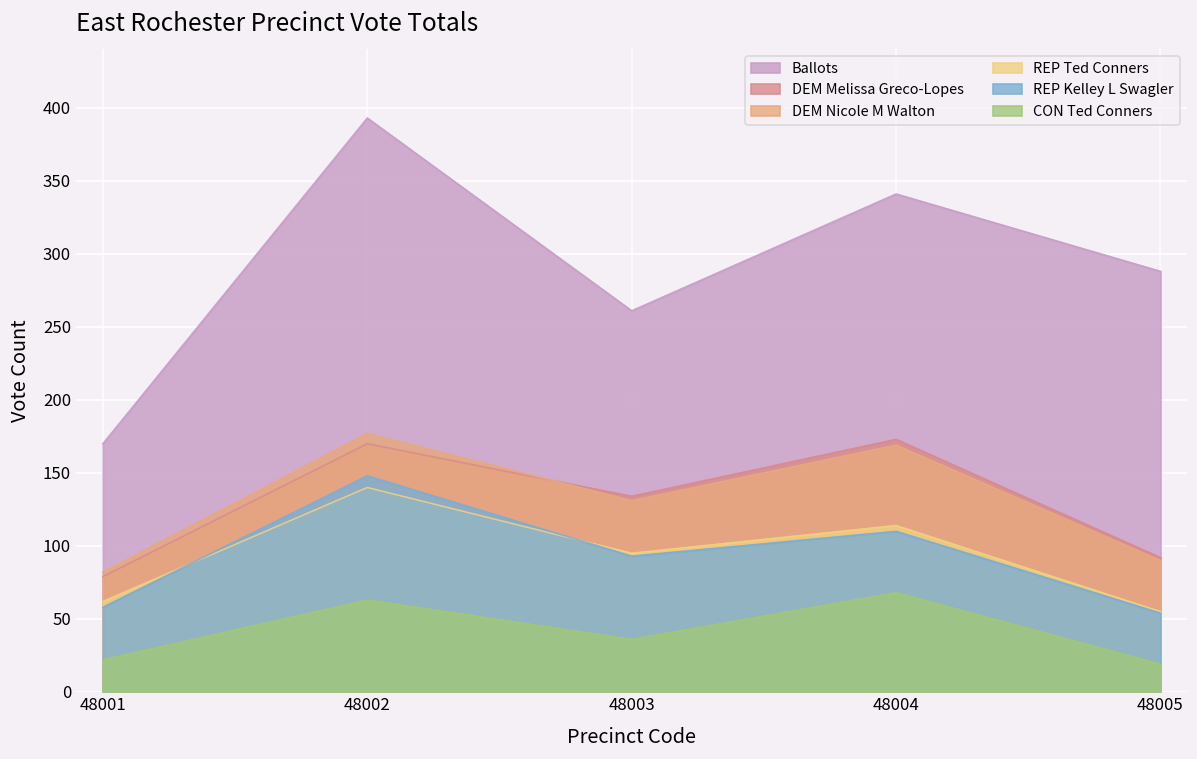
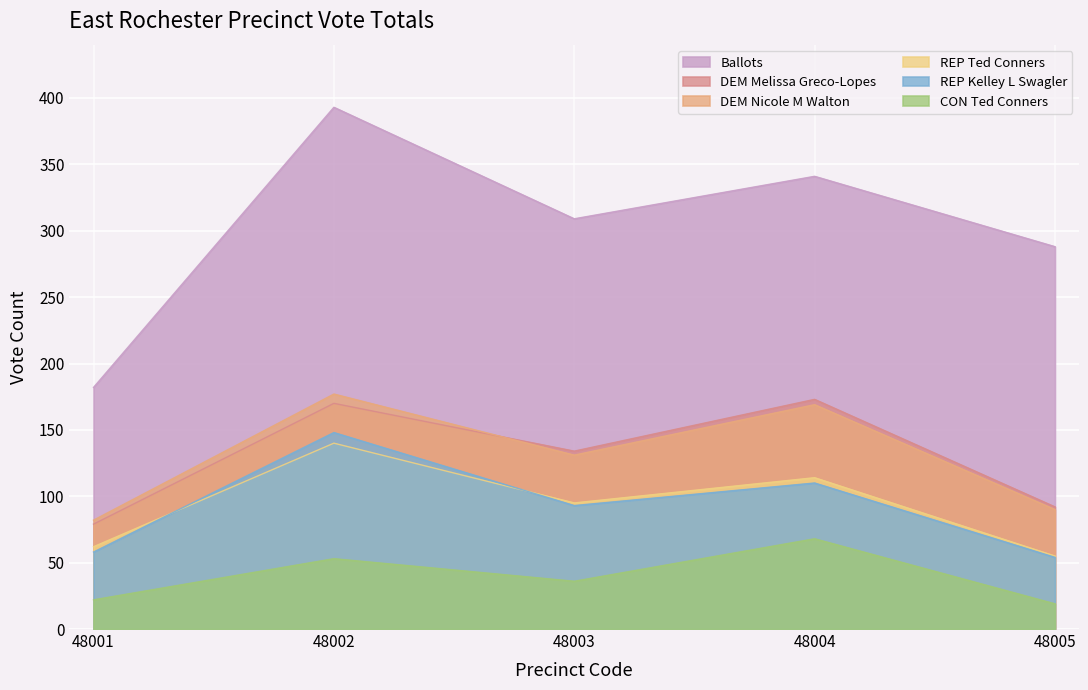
  {
    "Ballots": {
-     "48001": 170,
+     "48001": 182,
      "48002": 393,
-     "48003": 261,
+     "48003": 309,
      "48004": 341,
      "48005": 288
    },
    "REP Kelley L Swagler": {
      "48001": 58,
      "48002": 148,
      "48003": 93,
      "48004": 110
    },
    "CON Ted Conners": {
      "48001": 22,
-     "48002": 63,
+     "48002": 53,
      "48003": 36,
      "48004": 68,
      "48005": 19
    }
  }
